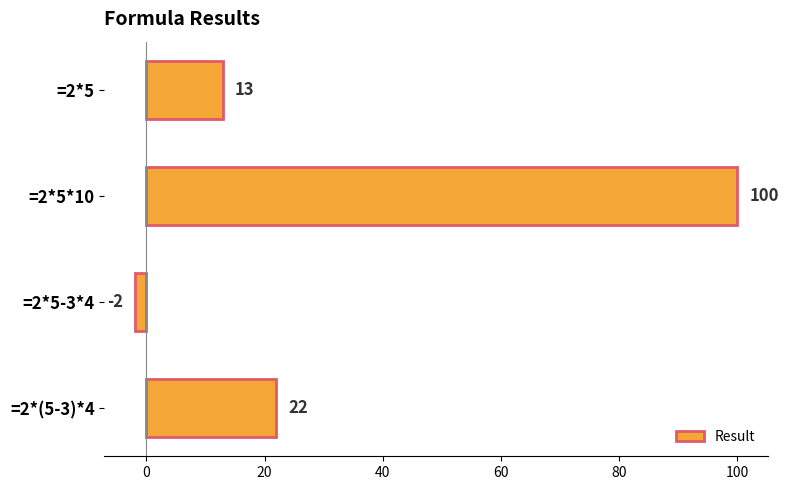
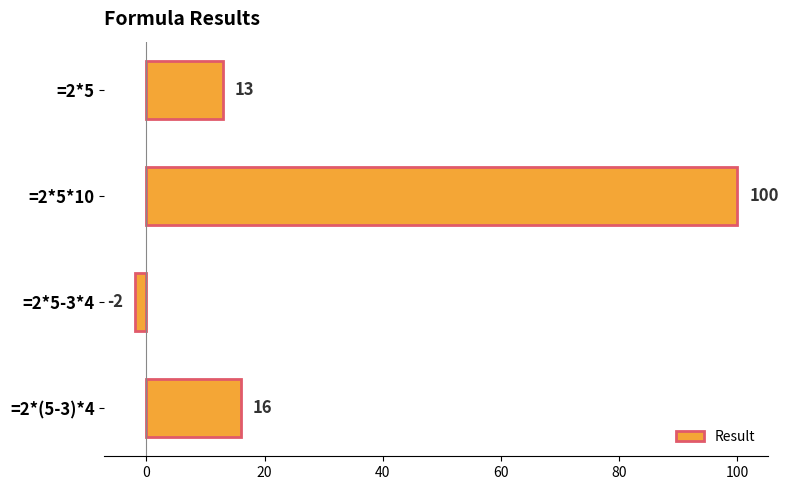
  {
    "=2*5": 13,
    "=2*5*10": 100,
    "=2*5-3*4": -2,
-   "=2*(5-3)*4": 22
+   "=2*(5-3)*4": 16
  }
